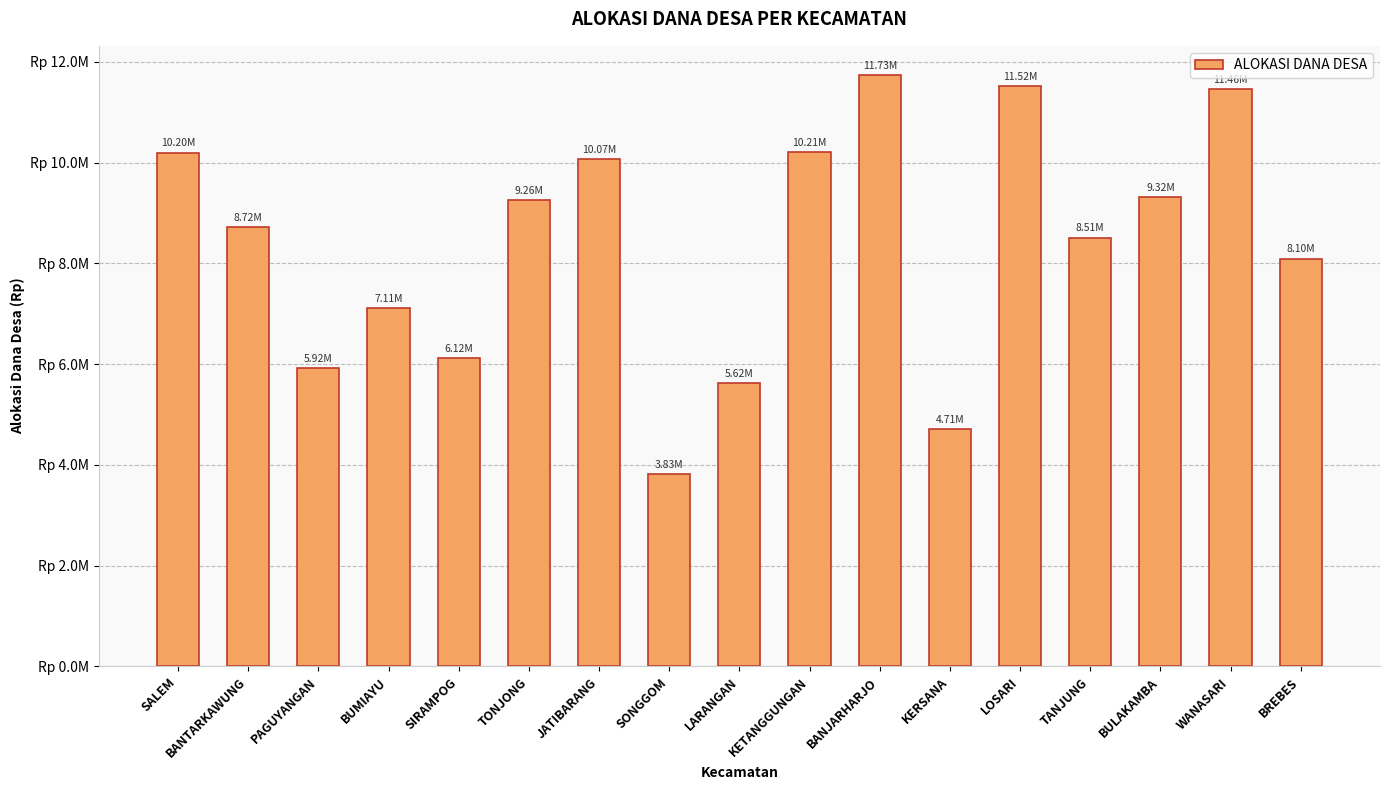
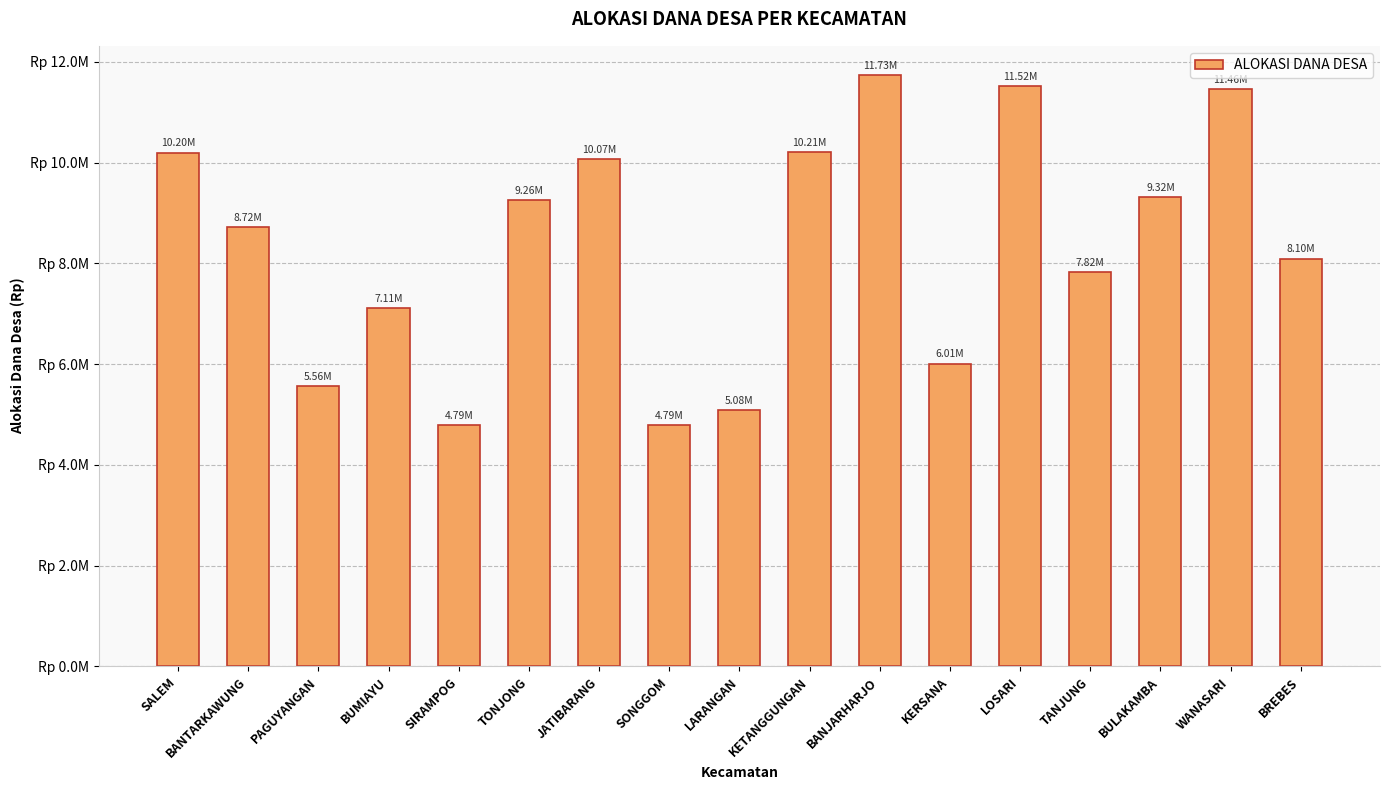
  {
    "SALEM": "10.20M",
    "BANTARKAWUNG": "8.72M",
-   "PAGUYANGAN": "5.92M",
+   "PAGUYANGAN": "5.56M",
    "BUMIAYU": "7.11M",
-   "SIRAMPOG": "6.12M",
+   "SIRAMPOG": "4.79M",
    "TONJONG": "9.26M",
    "JATIBARANG": "10.07M",
-   "SONGGOM": "3.83M",
-   "LARANGAN": "5.62M",
+   "SONGGOM": "4.79M",
+   "LARANGAN": "5.08M",
    "KETANGGUNGAN": "10.21M",
    "BANJARHARJO": "11.73M",
-   "KERSANA": "4.71M",
+   "KERSANA": "6.01M",
    "LOSARI": "11.52M",
-   "TANJUNG": "8.51M",
+   "TANJUNG": "7.82M",
    "BULAKAMBA": "9.32M",
    "BREBES": "8.10M"
  }
